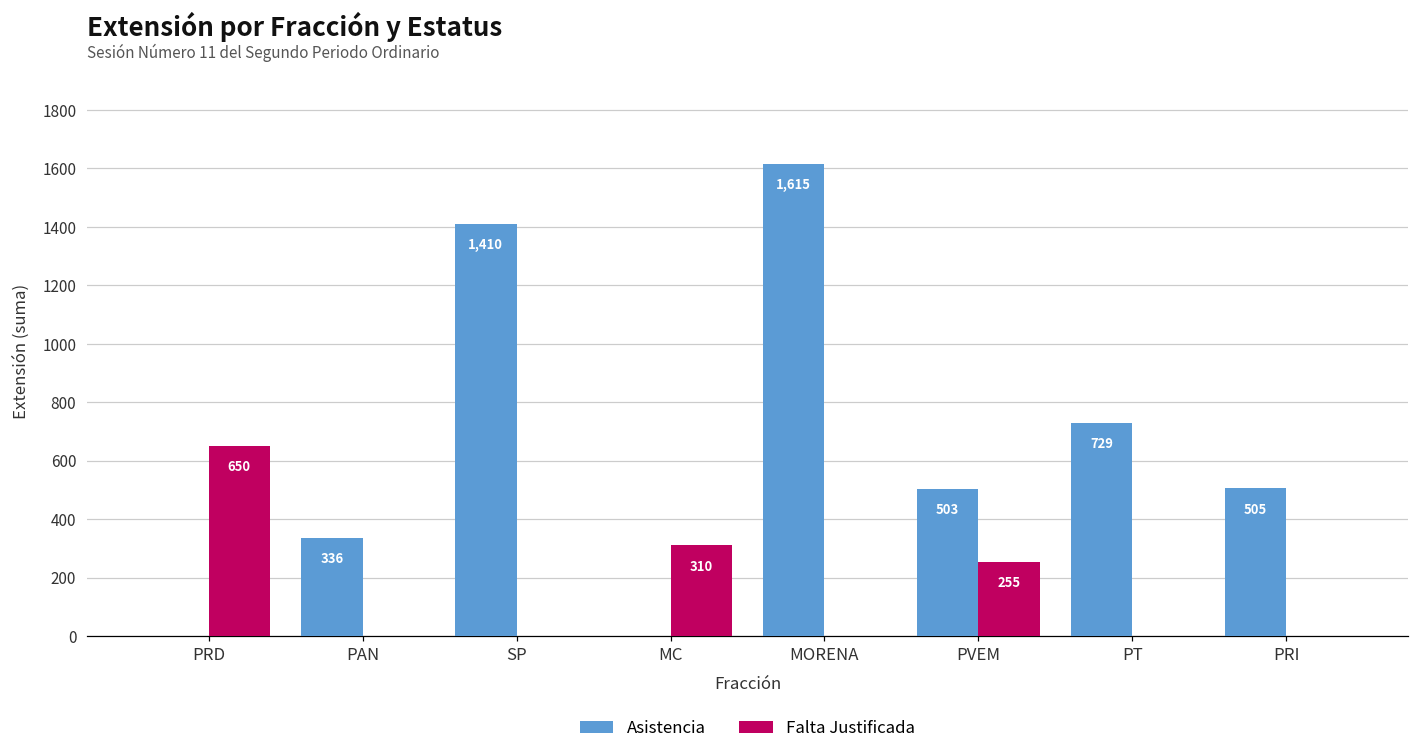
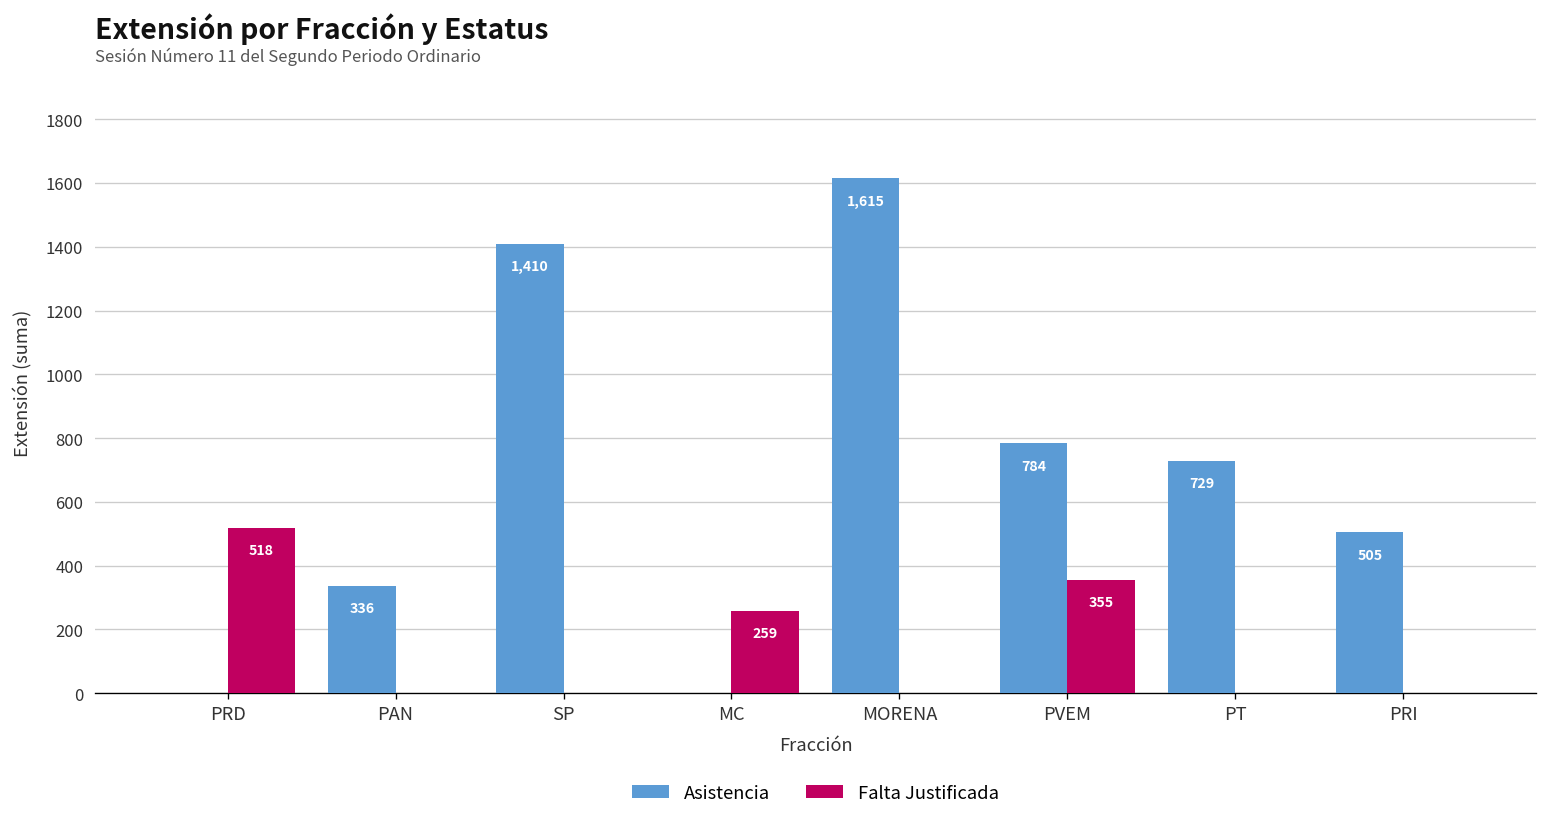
  {
    "Asistencia": {
      "PAN": "336",
      "SP": "1,410",
      "MORENA": "1,615",
-     "PVEM": "503",
+     "PVEM": "784",
      "PT": "729",
      "PRI": "505"
    },
    "Falta Justificada": {
-     "PRD": "650",
-     "MC": "310",
-     "PVEM": "255"
+     "PRD": "518",
+     "MC": "259",
+     "PVEM": "355"
    }
  }
